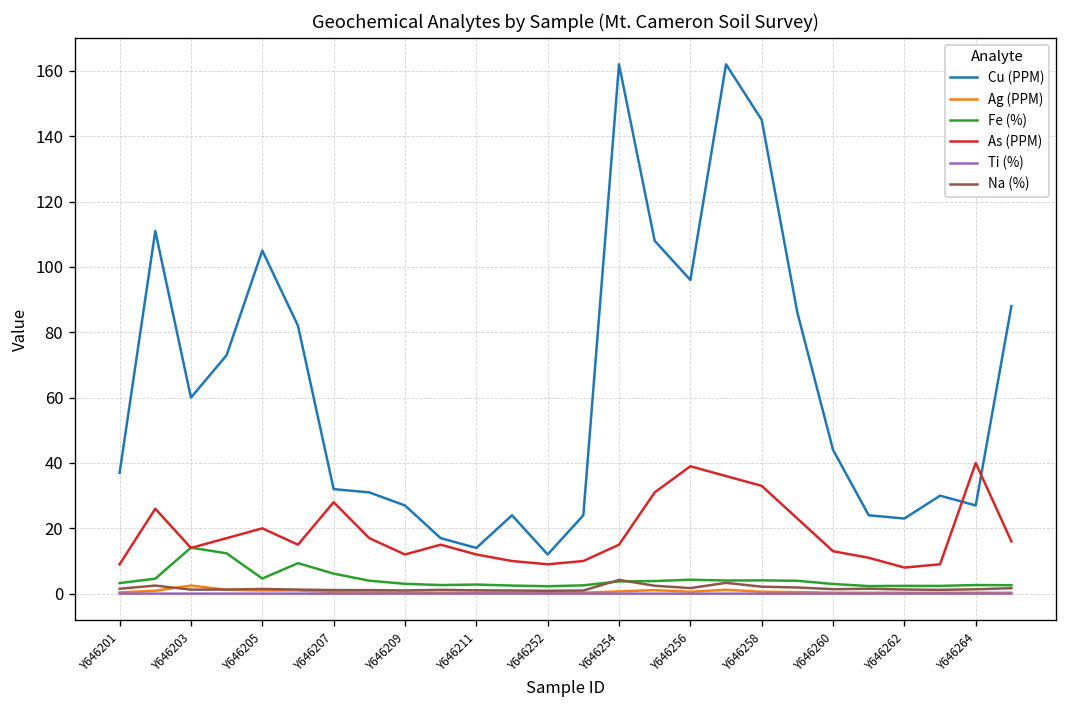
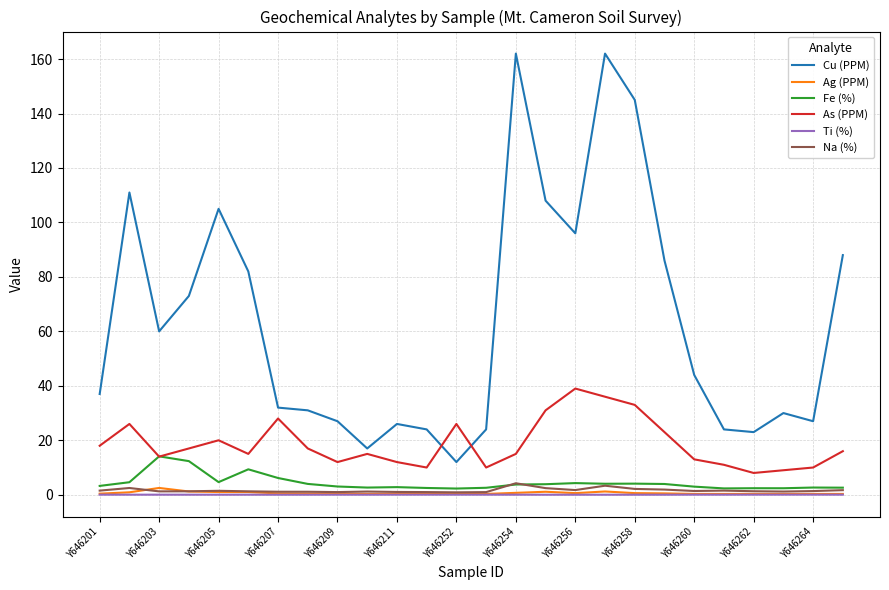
  {
    "Cu (PPM)": {
      "Y646201": 37,
      "Y646203": 60,
      "Y646205": 105,
      "Y646207": 32,
      "Y646209": 27,
-     "Y646211": 14,
+     "Y646211": 26,
      "Y646252": 12,
      "Y646254": 162,
      "Y646256": 96,
      "Y646258": 145,
      "Y646260": 44,
      "Y646262": 23,
      "Y646264": 27
    },
    "Ag (PPM)": {
      "Y646203": 3
    },
    "Fe (%)": {
      "Y646201": 3,
      "Y646205": 5,
      "Y646207": 6,
      "Y646209": 3,
      "Y646211": 3,
      "Y646252": 2,
      "Y646256": 4,
      "Y646258": 4,
      "Y646260": 3,
      "Y646262": 2,
      "Y646264": 3
    },
    "As (PPM)": {
-     "Y646201": 9,
+     "Y646201": 18,
      "Y646205": 20,
      "Y646207": 28,
      "Y646209": 12,
      "Y646211": 12,
-     "Y646252": 9,
+     "Y646252": 26,
      "Y646254": 15,
      "Y646256": 39,
      "Y646258": 33,
      "Y646260": 13,
      "Y646262": 8,
-     "Y646264": 40
+     "Y646264": 10
    },
    "Ti (%)": {
      "Y646203": 0,
      "Y646205": 0
    },
    "Na (%)": {
      "Y646201": 2,
      "Y646203": 1,
      "Y646256": 2,
      "Y646258": 2,
      "Y646260": 1,
      "Y646262": 1,
      "Y646264": 1
    }
  }
